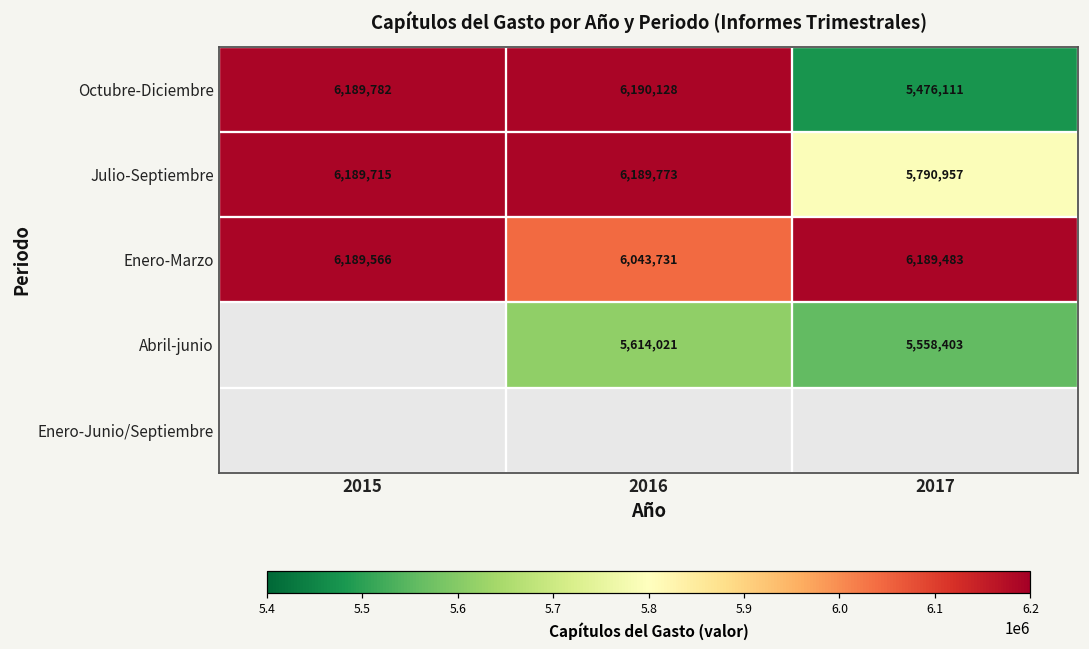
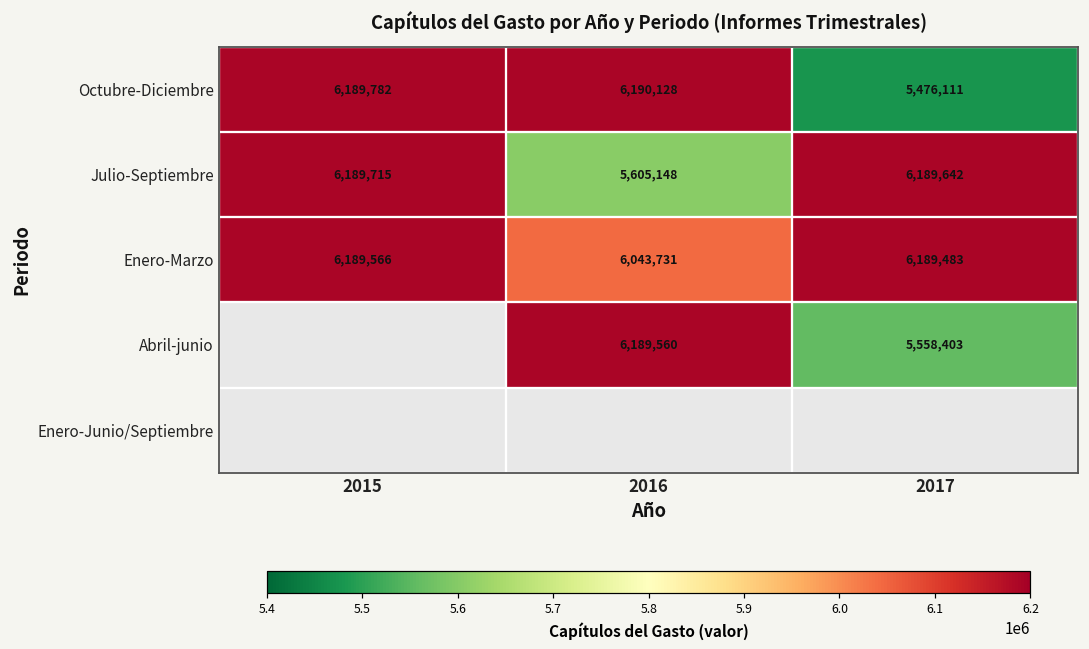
  {
    "Octubre-Diciembre": {
      "2015": "6,189,782",
      "2016": "6,190,128",
      "2017": "5,476,111"
    },
    "Julio-Septiembre": {
      "2015": "6,189,715",
-     "2016": "6,189,773",
-     "2017": "5,790,957"
+     "2016": "5,605,148",
+     "2017": "6,189,642"
    },
    "Enero-Marzo": {
      "2015": "6,189,566",
      "2016": "6,043,731",
      "2017": "6,189,483"
    },
    "Abril-junio": {
-     "2016": "5,614,021",
+     "2016": "6,189,560",
      "2017": "5,558,403"
    }
  }
